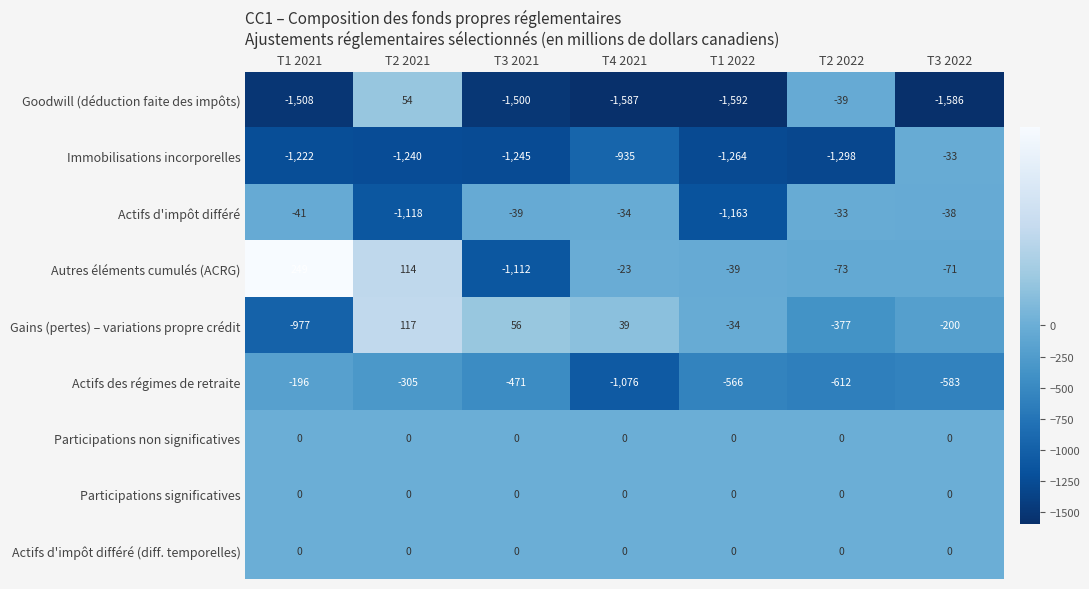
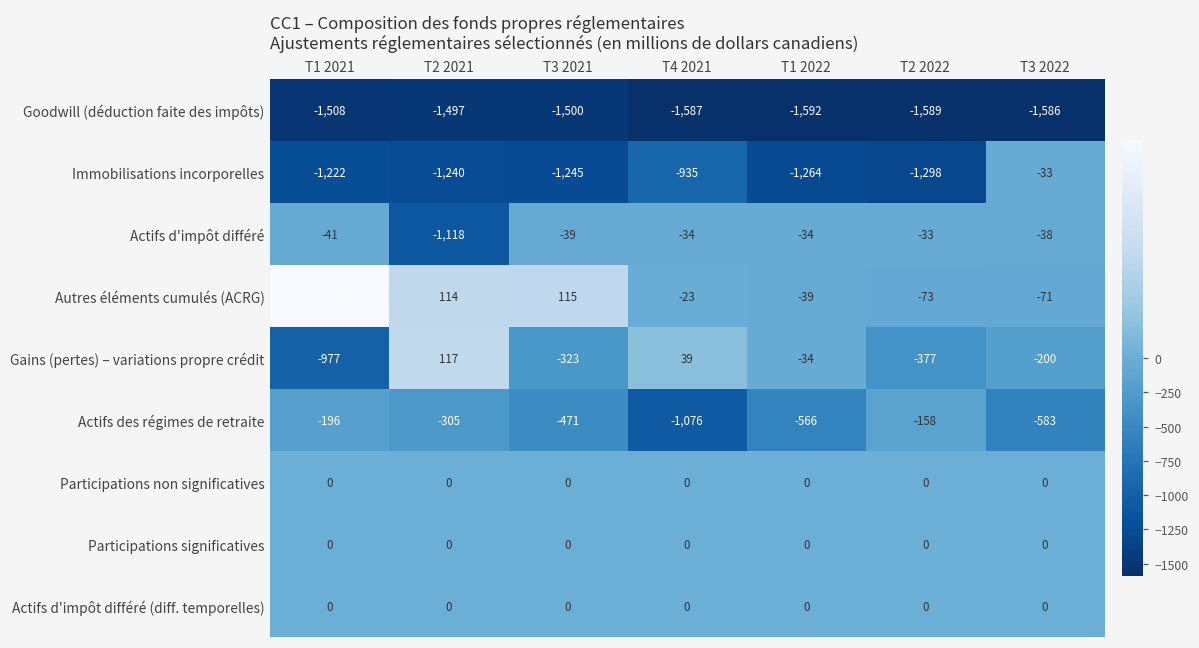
  {
    "Goodwill (déduction faite des impôts)": {
      "T1 2021": "-1,508",
-     "T2 2021": "54",
+     "T2 2021": "-1,497",
      "T3 2021": "-1,500",
      "T4 2021": "-1,587",
      "T1 2022": "-1,592",
-     "T2 2022": "-39",
+     "T2 2022": "-1,589",
      "T3 2022": "-1,586"
    },
    "Immobilisations incorporelles": {
      "T1 2021": "-1,222",
      "T2 2021": "-1,240",
      "T3 2021": "-1,245",
      "T4 2021": "-935",
      "T1 2022": "-1,264",
      "T2 2022": "-1,298",
      "T3 2022": "-33"
    },
    "Actifs d'impôt différé": {
      "T1 2021": "-41",
      "T2 2021": "-1,118",
      "T3 2021": "-39",
      "T4 2021": "-34",
-     "T1 2022": "-1,163",
+     "T1 2022": "-34",
      "T2 2022": "-33",
      "T3 2022": "-38"
    },
    "Autres éléments cumulés (ACRG)": {
      "T2 2021": "114",
-     "T3 2021": "-1,112",
+     "T3 2021": "115",
      "T4 2021": "-23",
      "T1 2022": "-39",
      "T2 2022": "-73",
      "T3 2022": "-71"
    },
    "Gains (pertes) – variations propre crédit": {
      "T1 2021": "-977",
      "T2 2021": "117",
-     "T3 2021": "56",
+     "T3 2021": "-323",
      "T4 2021": "39",
      "T1 2022": "-34",
      "T2 2022": "-377",
      "T3 2022": "-200"
    },
    "Actifs des régimes de retraite": {
      "T1 2021": "-196",
      "T2 2021": "-305",
      "T3 2021": "-471",
      "T4 2021": "-1,076",
      "T1 2022": "-566",
-     "T2 2022": "-612",
+     "T2 2022": "-158",
      "T3 2022": "-583"
    },
    "Participations non significatives": {
      "T1 2021": "0",
      "T2 2021": "0",
      "T3 2021": "0",
      "T4 2021": "0",
      "T1 2022": "0",
      "T2 2022": "0",
      "T3 2022": "0"
    },
    "Participations significatives": {
      "T1 2021": "0",
      "T2 2021": "0",
      "T3 2021": "0",
      "T4 2021": "0",
      "T1 2022": "0",
      "T2 2022": "0",
      "T3 2022": "0"
    },
    "Actifs d'impôt différé (diff. temporelles)": {
      "T1 2021": "0",
      "T2 2021": "0",
      "T3 2021": "0",
      "T4 2021": "0",
      "T1 2022": "0",
      "T2 2022": "0",
      "T3 2022": "0"
    }
  }
